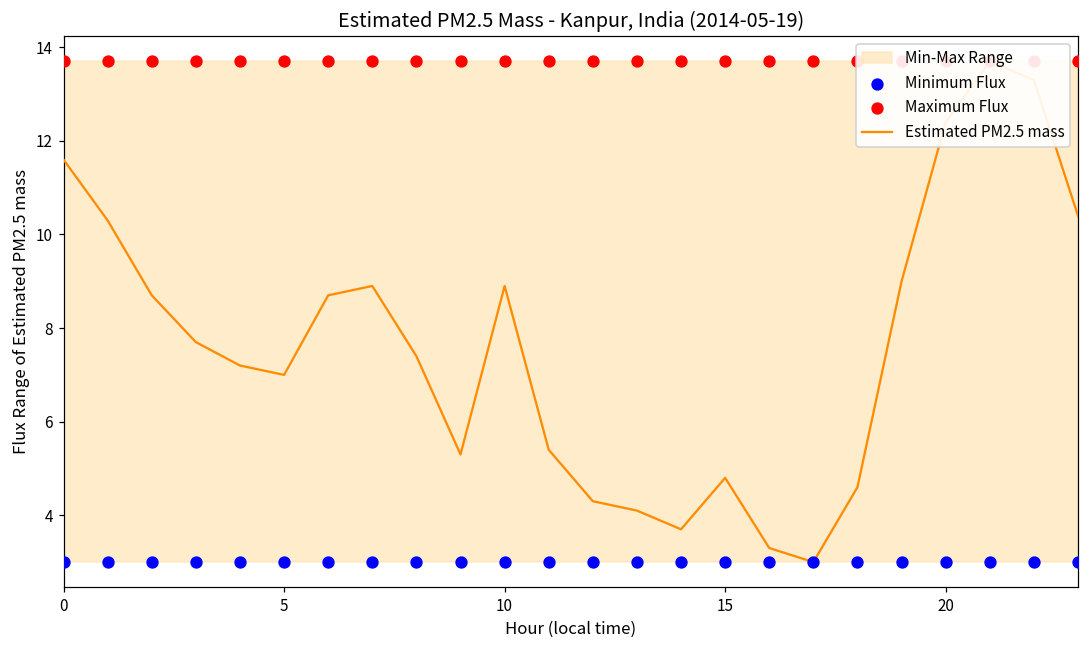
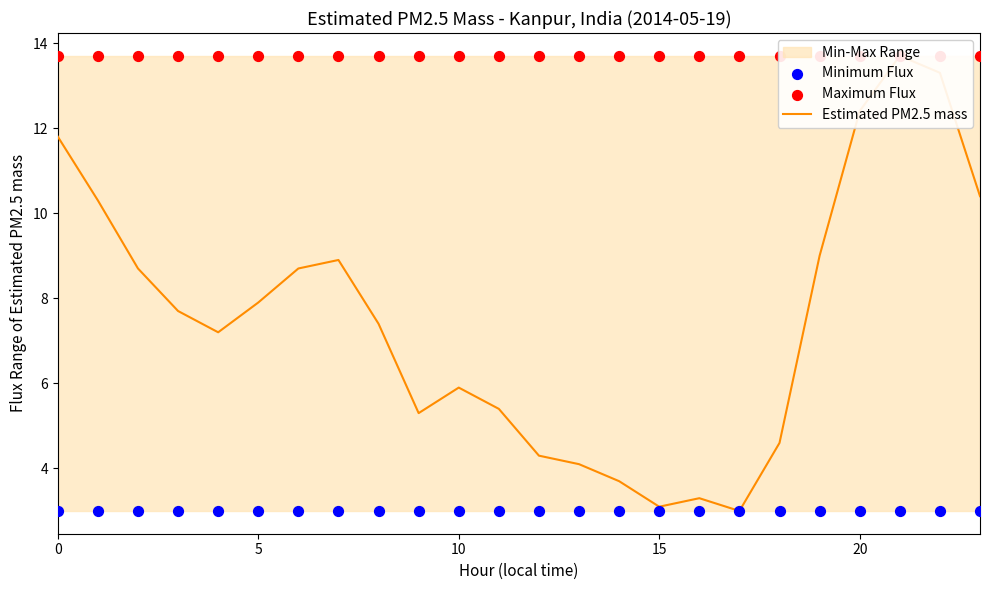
  {
    "Estimated PM2.5 mass": {
-     "0": 11.6,
-     "5": 7.0,
-     "10": 8.9,
-     "15": 4.8
+     "0": 11.8,
+     "5": 7.9,
+     "10": 5.9,
+     "15": 3.1
    },
    "Maximum Flux": {
      "0": 13.7,
      "5": 13.7,
      "10": 13.7,
      "15": 13.7
    }
  }
